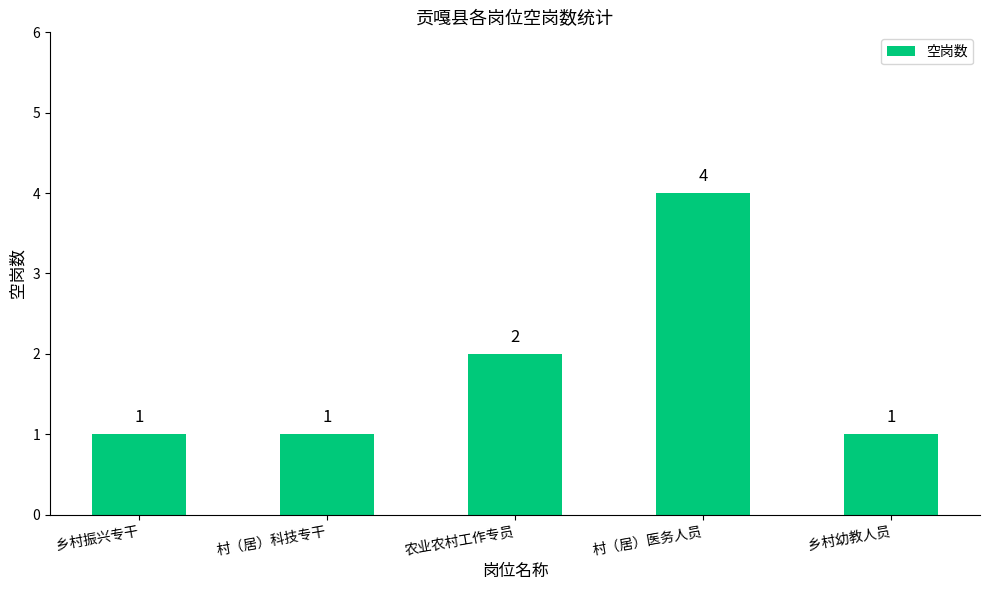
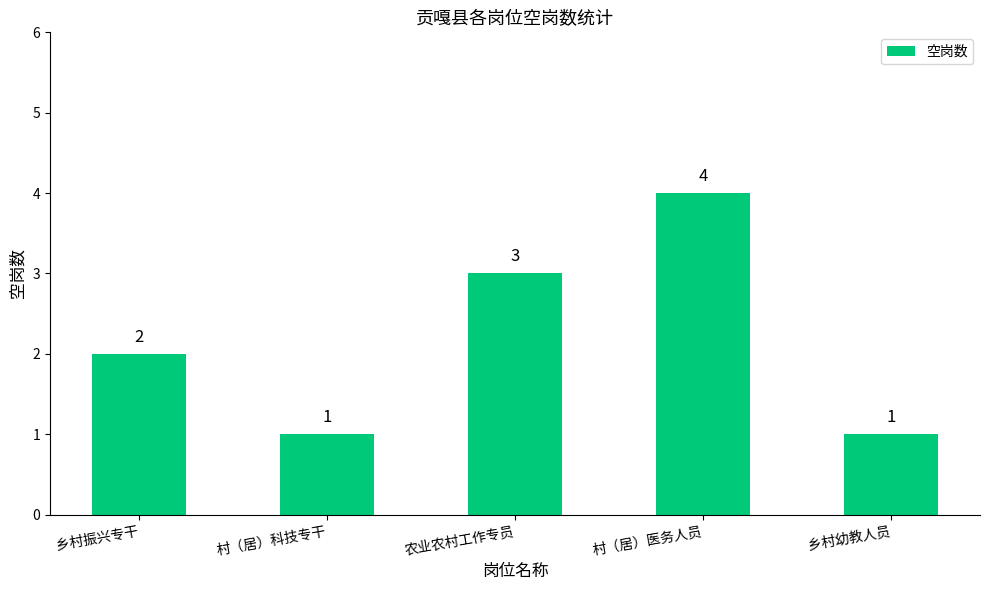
  {
-   "乡村振兴专干": 1,
+   "乡村振兴专干": 2,
    "村（居）科技专干": 1,
-   "农业农村工作专员": 2,
+   "农业农村工作专员": 3,
    "村（居）医务人员": 4,
    "乡村幼教人员": 1
  }
